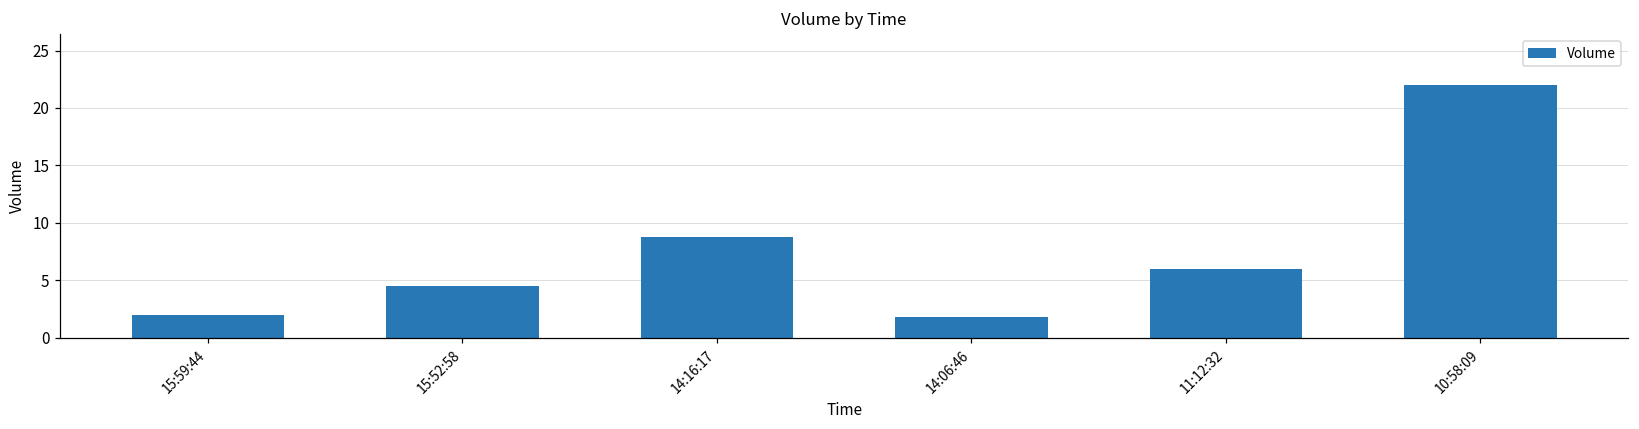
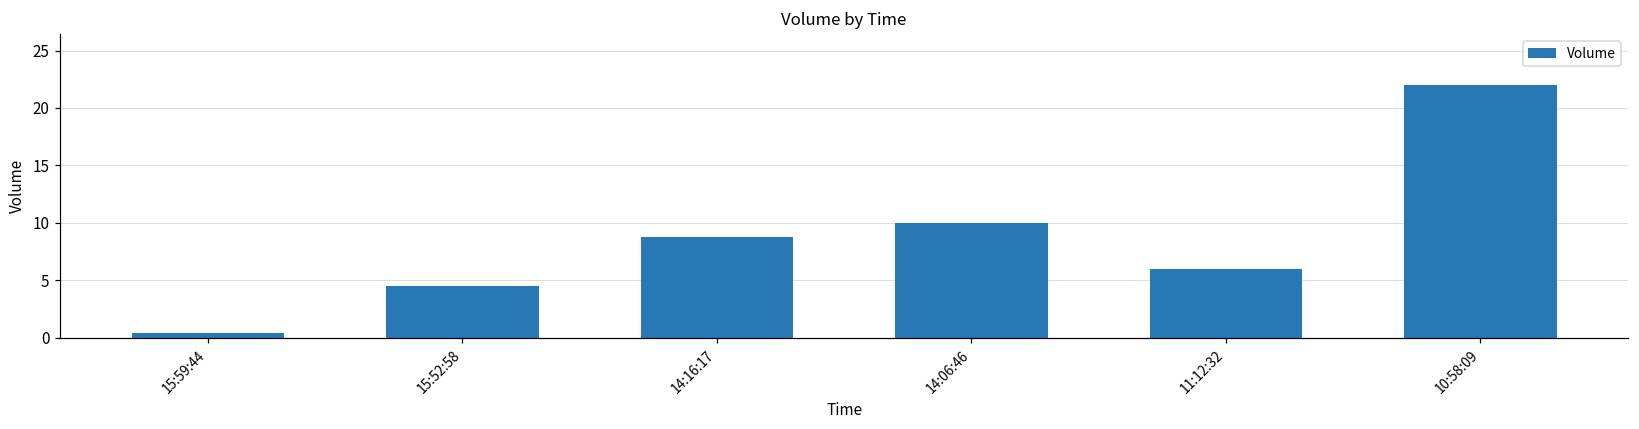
  {
-   "15:59:44": 2.0,
+   "15:59:44": 0.4,
    "15:52:58": 4.5,
    "14:16:17": 8.8,
-   "14:06:46": 1.8,
+   "14:06:46": 10.0,
    "11:12:32": 6.0,
    "10:58:09": 22.0
  }
